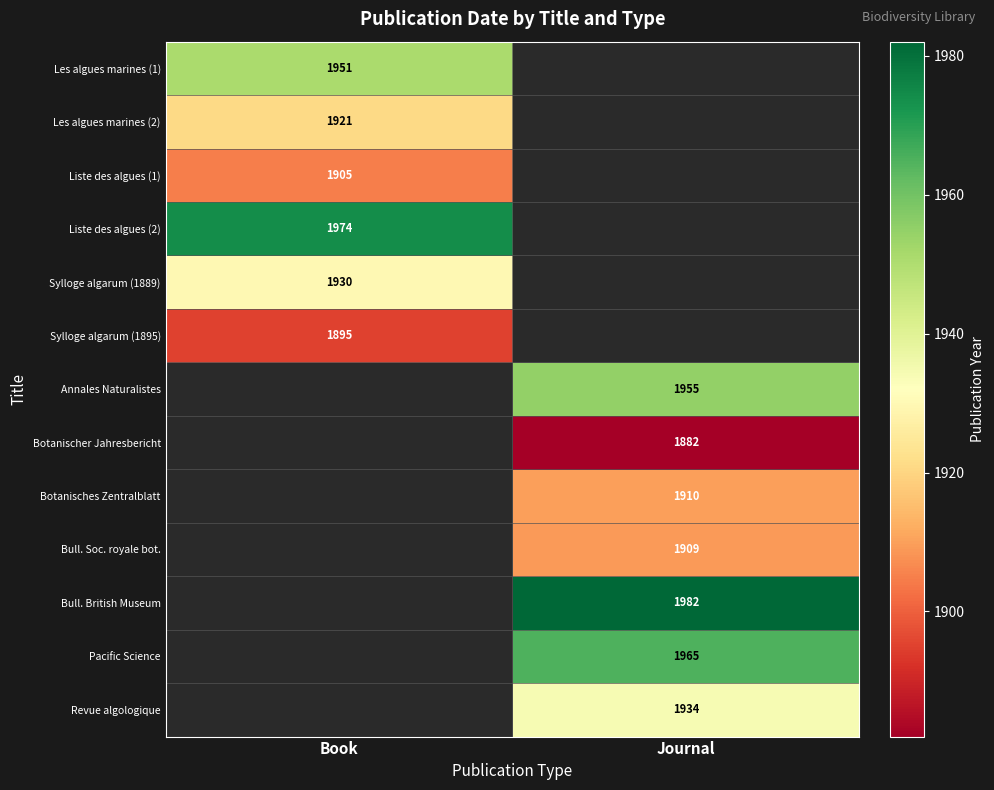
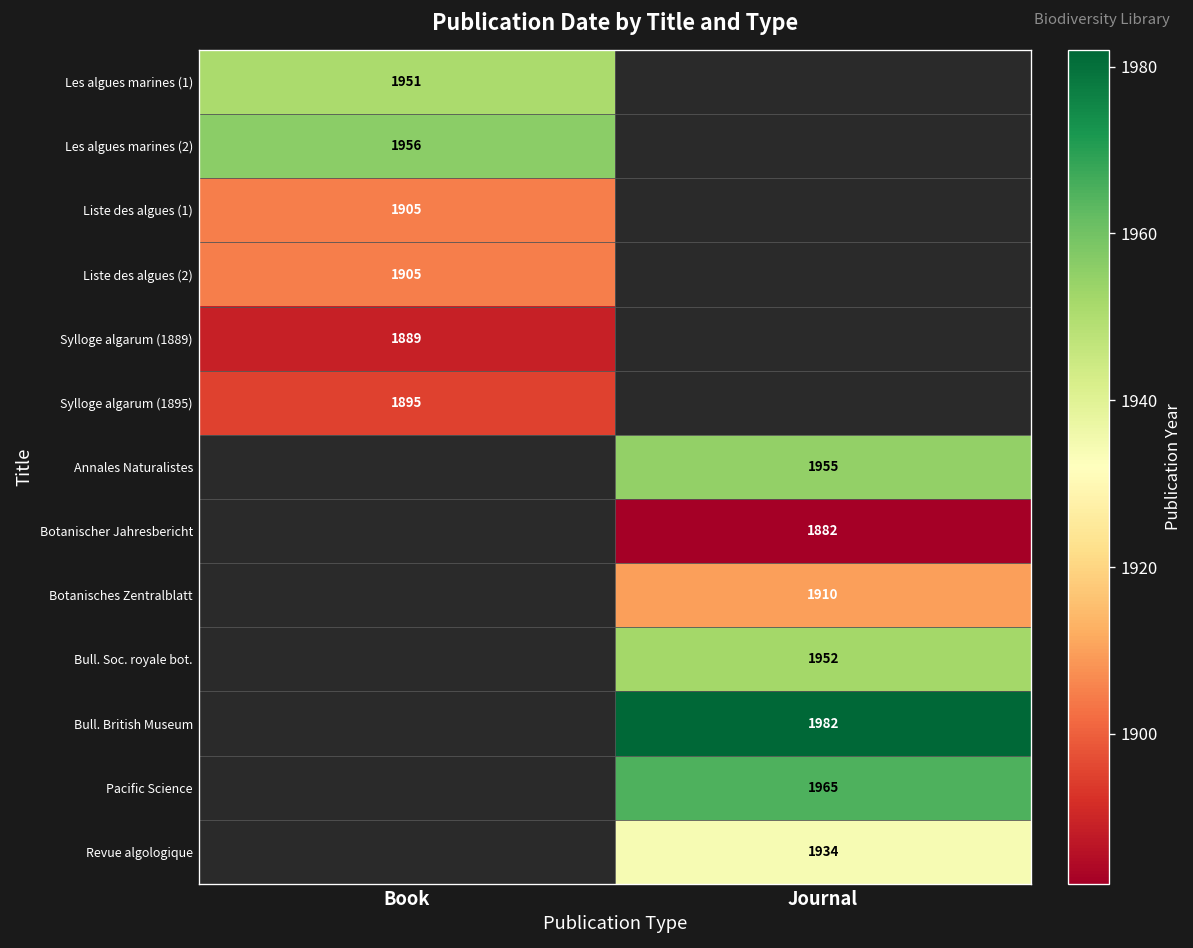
  {
    "Les algues marines (1)": {
      "Book": 1951
    },
    "Les algues marines (2)": {
-     "Book": 1921
+     "Book": 1956
    },
    "Liste des algues (1)": {
      "Book": 1905
    },
    "Liste des algues (2)": {
-     "Book": 1974
+     "Book": 1905
    },
    "Sylloge algarum (1889)": {
-     "Book": 1930
+     "Book": 1889
    },
    "Sylloge algarum (1895)": {
      "Book": 1895
    },
    "Annales Naturalistes": {
      "Journal": 1955
    },
    "Botanischer Jahresbericht": {
      "Journal": 1882
    },
    "Botanisches Zentralblatt": {
      "Journal": 1910
    },
    "Bull. Soc. royale bot.": {
-     "Journal": 1909
+     "Journal": 1952
    },
    "Bull. British Museum": {
      "Journal": 1982
    },
    "Pacific Science": {
      "Journal": 1965
    },
    "Revue algologique": {
      "Journal": 1934
    }
  }
